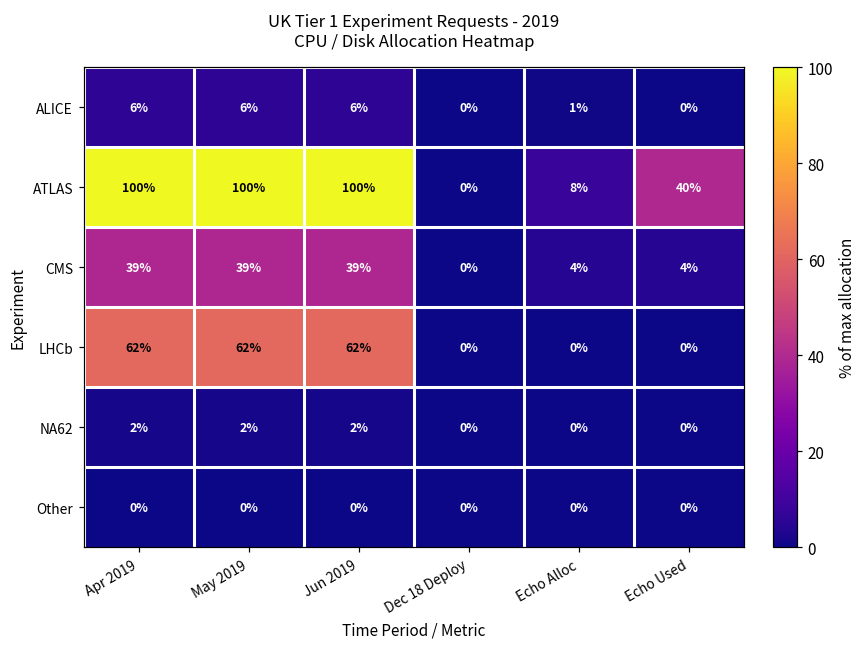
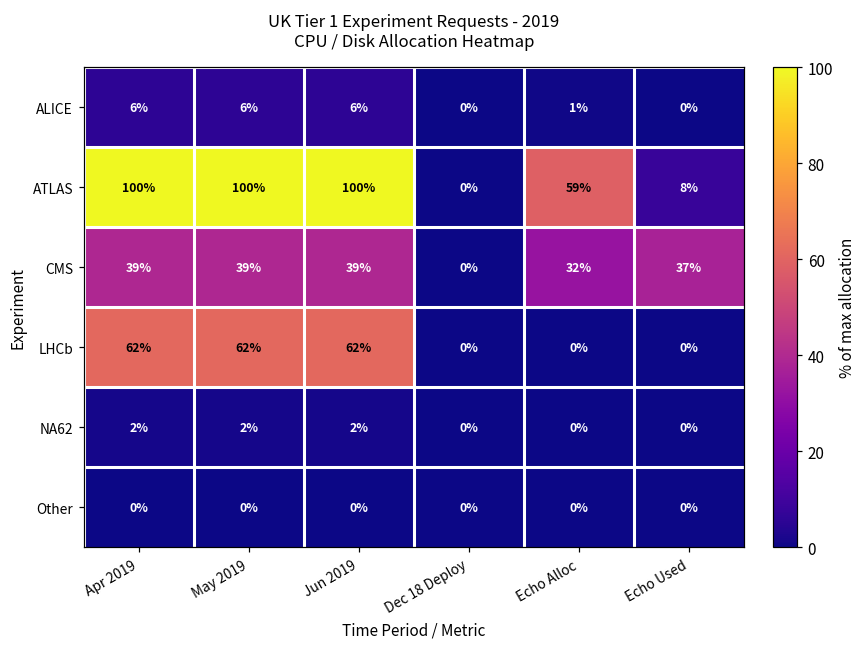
  {
    "ALICE": {
      "Apr 2019": "6%",
      "May 2019": "6%",
      "Jun 2019": "6%",
      "Dec 18 Deploy": "0%",
      "Echo Alloc": "1%",
      "Echo Used": "0%"
    },
    "ATLAS": {
      "Apr 2019": "100%",
      "May 2019": "100%",
      "Jun 2019": "100%",
      "Dec 18 Deploy": "0%",
-     "Echo Alloc": "8%",
-     "Echo Used": "40%"
+     "Echo Alloc": "59%",
+     "Echo Used": "8%"
    },
    "CMS": {
      "Apr 2019": "39%",
      "May 2019": "39%",
      "Jun 2019": "39%",
      "Dec 18 Deploy": "0%",
-     "Echo Alloc": "4%",
-     "Echo Used": "4%"
+     "Echo Alloc": "32%",
+     "Echo Used": "37%"
    },
    "LHCb": {
      "Apr 2019": "62%",
      "May 2019": "62%",
      "Jun 2019": "62%",
      "Dec 18 Deploy": "0%",
      "Echo Alloc": "0%",
      "Echo Used": "0%"
    },
    "NA62": {
      "Apr 2019": "2%",
      "May 2019": "2%",
      "Jun 2019": "2%",
      "Dec 18 Deploy": "0%",
      "Echo Alloc": "0%",
      "Echo Used": "0%"
    },
    "Other": {
      "Apr 2019": "0%",
      "May 2019": "0%",
      "Jun 2019": "0%",
      "Dec 18 Deploy": "0%",
      "Echo Alloc": "0%",
      "Echo Used": "0%"
    }
  }
